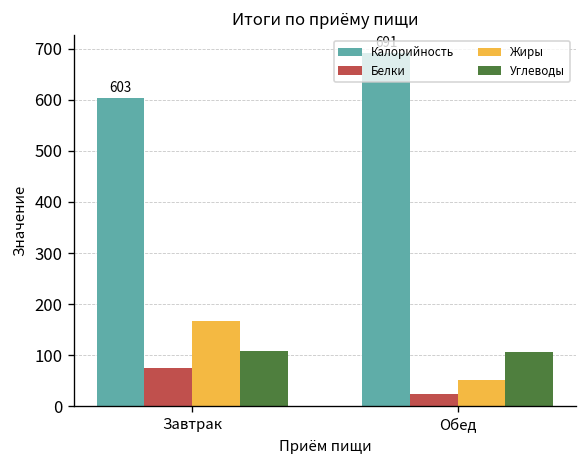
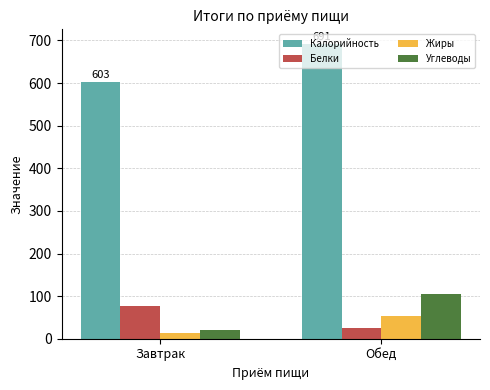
  {
    "Калорийность": {
      "Завтрак": 603
    },
    "Белки": {
      "Завтрак": 80,
      "Обед": 20
    },
    "Жиры": {
-     "Завтрак": 170,
+     "Завтрак": 10,
      "Обед": 50
    },
    "Углеводы": {
-     "Завтрак": 110,
+     "Завтрак": 20,
      "Обед": 110
    }
  }
